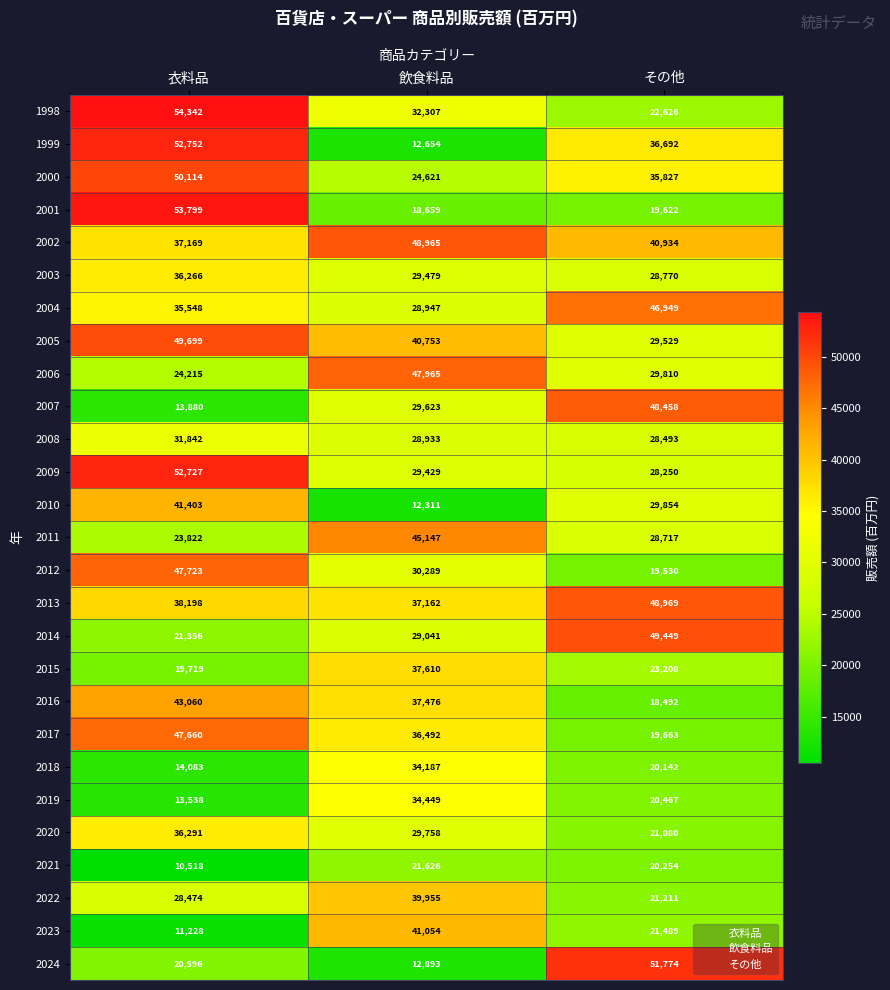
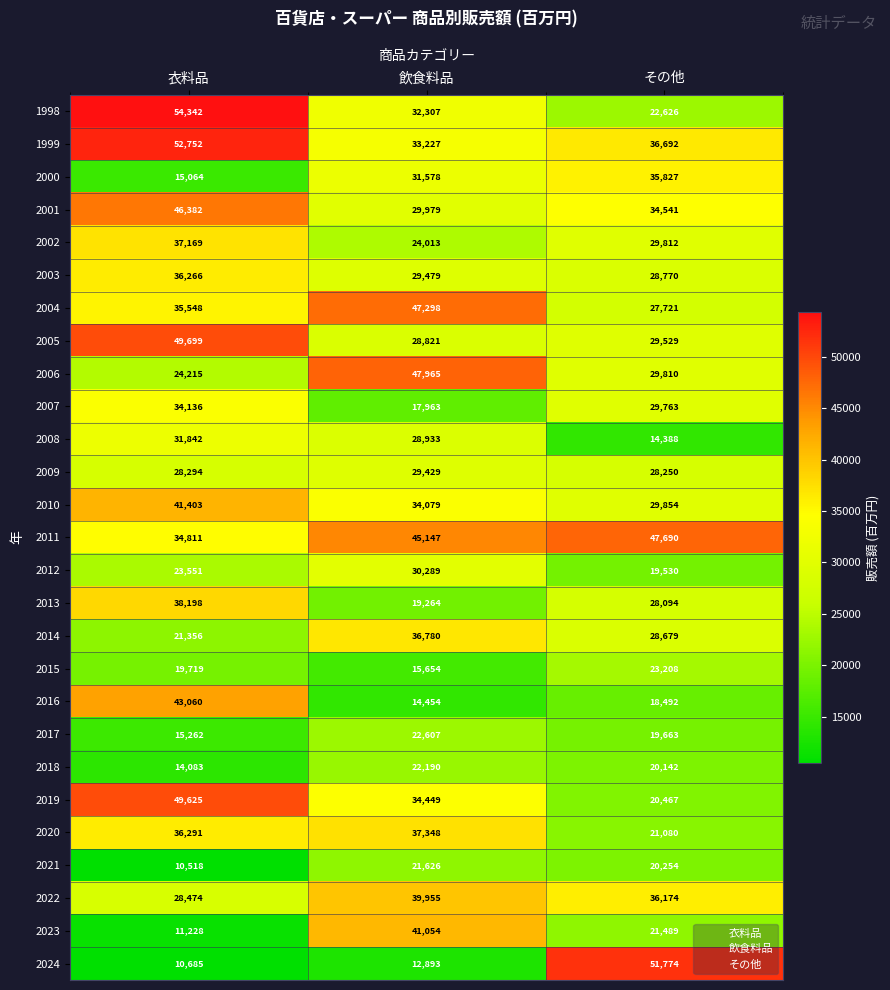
  {
    "1998": {
      "衣料品": "54,342",
      "飲食料品": "32,307",
      "その他": "22,626"
    },
    "1999": {
      "衣料品": "52,752",
-     "飲食料品": "12,654",
+     "飲食料品": "33,227",
      "その他": "36,692"
    },
    "2000": {
-     "衣料品": "50,114",
-     "飲食料品": "24,621",
+     "衣料品": "15,064",
+     "飲食料品": "31,578",
      "その他": "35,827"
    },
    "2001": {
-     "衣料品": "53,799",
-     "飲食料品": "18,659",
-     "その他": "19,622"
+     "衣料品": "46,382",
+     "飲食料品": "29,979",
+     "その他": "34,541"
    },
    "2002": {
      "衣料品": "37,169",
-     "飲食料品": "48,965",
-     "その他": "40,934"
+     "飲食料品": "24,013",
+     "その他": "29,812"
    },
    "2003": {
      "衣料品": "36,266",
      "飲食料品": "29,479",
      "その他": "28,770"
    },
    "2004": {
      "衣料品": "35,548",
-     "飲食料品": "28,947",
-     "その他": "46,949"
+     "飲食料品": "47,298",
+     "その他": "27,721"
    },
    "2005": {
      "衣料品": "49,699",
-     "飲食料品": "40,753",
+     "飲食料品": "28,821",
      "その他": "29,529"
    },
    "2006": {
      "衣料品": "24,215",
      "飲食料品": "47,965",
      "その他": "29,810"
    },
    "2007": {
-     "衣料品": "13,880",
-     "飲食料品": "29,623",
-     "その他": "48,458"
+     "衣料品": "34,136",
+     "飲食料品": "17,963",
+     "その他": "29,763"
    },
    "2008": {
      "衣料品": "31,842",
      "飲食料品": "28,933",
-     "その他": "28,493"
+     "その他": "14,388"
    },
    "2009": {
-     "衣料品": "52,727",
+     "衣料品": "28,294",
      "飲食料品": "29,429",
      "その他": "28,250"
    },
    "2010": {
      "衣料品": "41,403",
-     "飲食料品": "12,311",
+     "飲食料品": "34,079",
      "その他": "29,854"
    },
    "2011": {
-     "衣料品": "23,822",
+     "衣料品": "34,811",
      "飲食料品": "45,147",
-     "その他": "28,717"
+     "その他": "47,690"
    },
    "2012": {
-     "衣料品": "47,723",
+     "衣料品": "23,551",
      "飲食料品": "30,289",
      "その他": "19,530"
    },
    "2013": {
      "衣料品": "38,198",
-     "飲食料品": "37,162",
-     "その他": "48,969"
+     "飲食料品": "19,264",
+     "その他": "28,094"
    },
    "2014": {
      "衣料品": "21,356",
-     "飲食料品": "29,041",
-     "その他": "49,449"
+     "飲食料品": "36,780",
+     "その他": "28,679"
    },
    "2015": {
      "衣料品": "19,719",
-     "飲食料品": "37,610",
+     "飲食料品": "15,654",
      "その他": "23,208"
    },
    "2016": {
      "衣料品": "43,060",
-     "飲食料品": "37,476",
+     "飲食料品": "14,454",
      "その他": "18,492"
    },
    "2017": {
-     "衣料品": "47,660",
-     "飲食料品": "36,492",
+     "衣料品": "15,262",
+     "飲食料品": "22,607",
      "その他": "19,663"
    },
    "2018": {
      "衣料品": "14,083",
-     "飲食料品": "34,187",
+     "飲食料品": "22,190",
      "その他": "20,142"
    },
    "2019": {
-     "衣料品": "13,538",
+     "衣料品": "49,625",
      "飲食料品": "34,449",
      "その他": "20,467"
    },
    "2020": {
      "衣料品": "36,291",
-     "飲食料品": "29,758",
+     "飲食料品": "37,348",
      "その他": "21,080"
    },
    "2021": {
      "衣料品": "10,518",
      "飲食料品": "21,626",
      "その他": "20,254"
    },
    "2022": {
      "衣料品": "28,474",
      "飲食料品": "39,955",
-     "その他": "21,211"
+     "その他": "36,174"
    },
    "2023": {
      "衣料品": "11,228",
      "飲食料品": "41,054",
      "その他": "21,489"
    },
    "2024": {
-     "衣料品": "20,596",
+     "衣料品": "10,685",
      "飲食料品": "12,893",
      "その他": "51,774"
    }
  }
